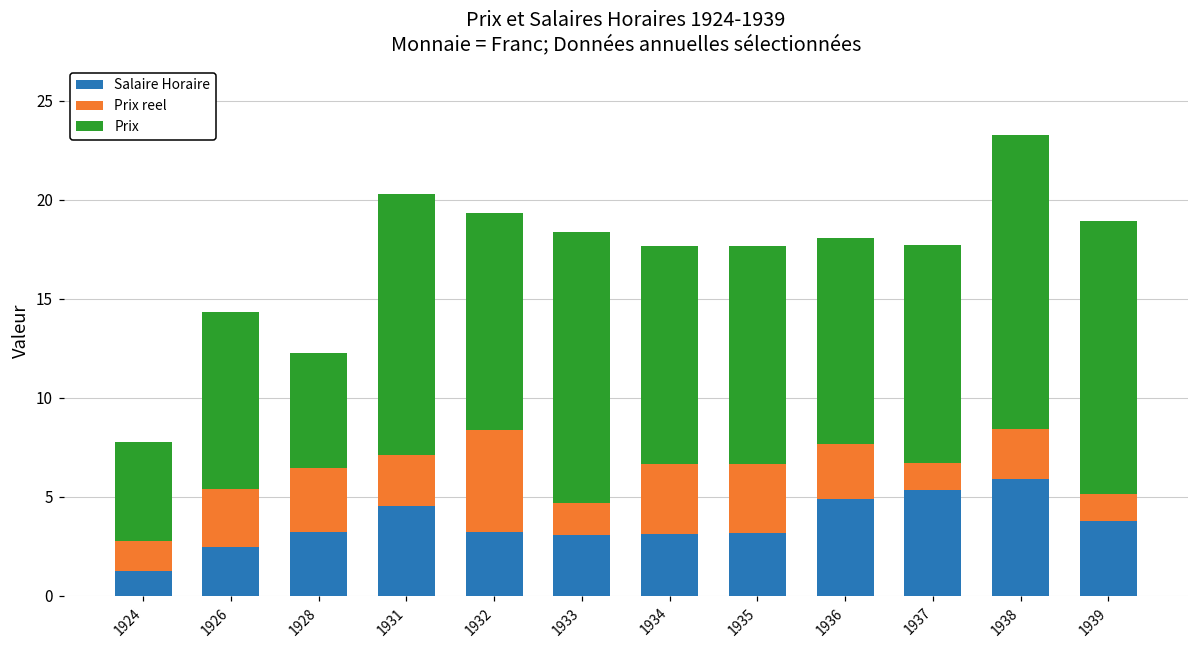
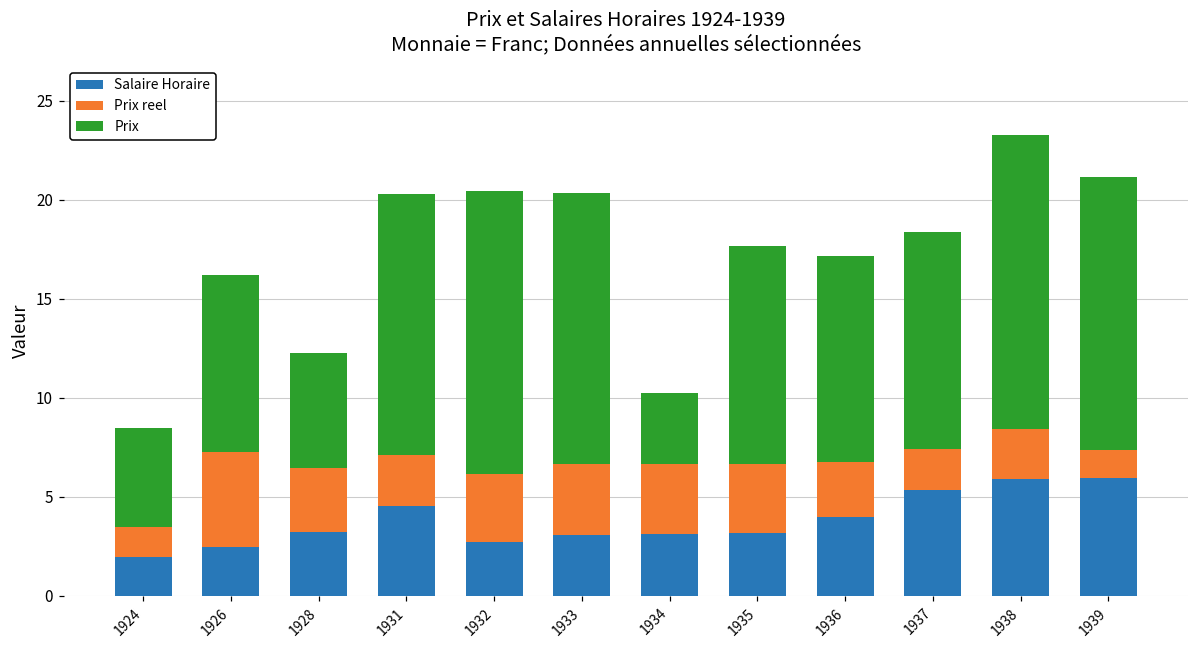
  {
    "Salaire Horaire": {
-     "1924": 1.2,
+     "1924": 1.9,
      "1926": 2.5,
      "1928": 3.2,
      "1931": 4.5,
-     "1932": 3.2,
+     "1932": 2.7,
      "1933": 3.1,
      "1934": 3.1,
      "1935": 3.2,
-     "1936": 4.9,
+     "1936": 4.0,
      "1937": 5.3,
      "1938": 5.9,
-     "1939": 3.7
+     "1939": 6.0
    },
    "Prix reel": {
      "1924": 1.5,
-     "1926": 2.9,
+     "1926": 4.8,
      "1928": 3.2,
      "1931": 2.6,
-     "1932": 5.2,
-     "1933": 1.6,
+     "1932": 3.4,
+     "1933": 3.6,
      "1934": 3.5,
      "1935": 3.5,
      "1936": 2.8,
-     "1937": 1.4,
+     "1937": 2.1,
      "1938": 2.5,
      "1939": 1.4
    },
    "Prix": {
      "1924": 5.0,
      "1926": 9.0,
      "1928": 5.8,
      "1931": 13.2,
-     "1932": 11.0,
+     "1932": 14.3,
      "1933": 13.7,
-     "1934": 11.0,
+     "1934": 3.6,
      "1935": 11.0,
      "1936": 10.4,
      "1937": 11.0,
      "1938": 14.8,
      "1939": 13.8
    }
  }
